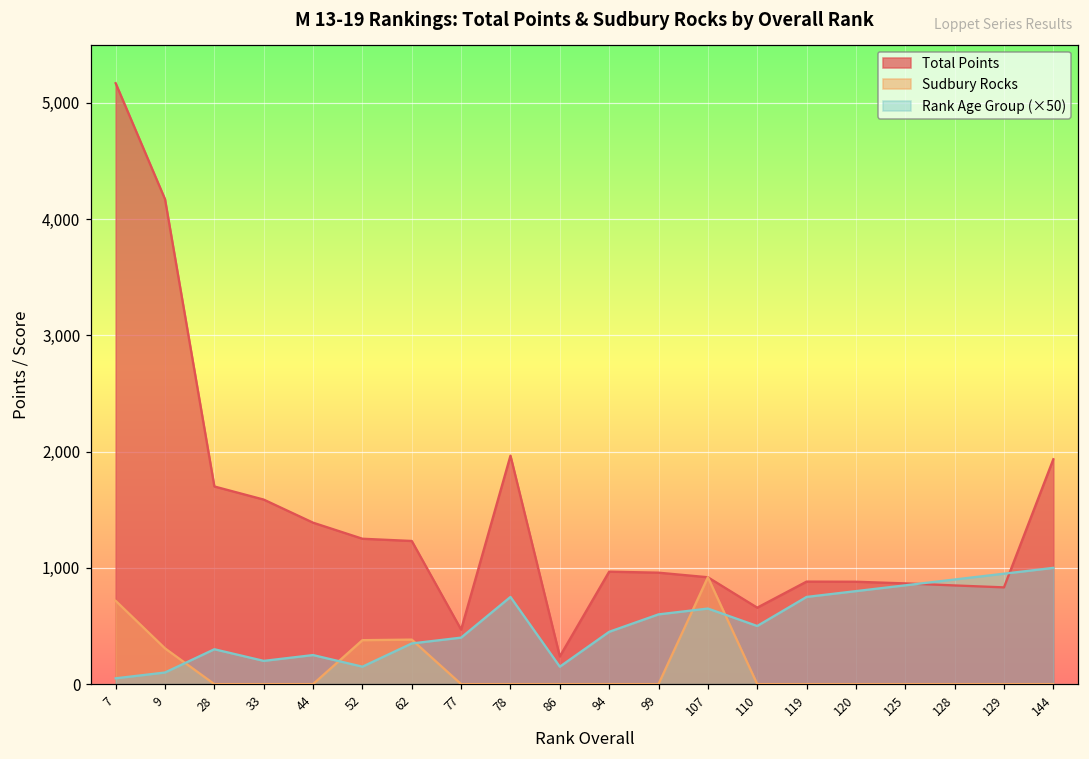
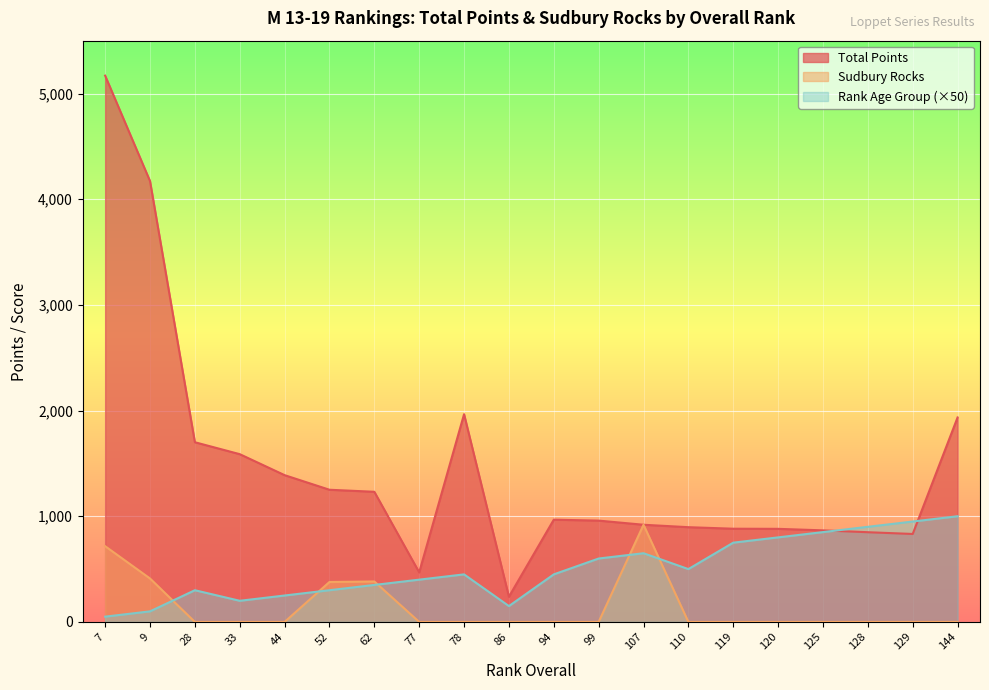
  {
    "Total Points": {
      "7": "5,170",
      "9": "4,170",
      "28": "1,700",
      "33": "1,590",
      "44": "1,390",
      "52": "1,250",
      "62": "1,230",
      "77": "470",
      "78": "1,970",
      "86": "240",
      "94": "970",
      "99": "960",
-     "110": "660",
+     "110": "900",
      "119": "880",
      "120": "880",
      "128": "850",
      "129": "830",
      "144": "1,930"
    },
    "Sudbury Rocks": {
      "7": "720",
-     "9": "310",
+     "9": "410",
      "28": "0",
      "33": "0",
      "44": "0",
      "52": "380",
      "62": "380",
      "77": "0",
      "78": "0",
      "86": "0",
      "94": "0",
      "99": "0",
      "110": "0",
      "119": "0",
      "120": "0",
      "125": "0",
      "128": "0",
      "129": "0",
      "144": "0"
    },
    "Rank Age Group (×50)": {
      "7": "50",
      "9": "100",
      "28": "300",
      "33": "200",
      "44": "250",
-     "52": "150",
+     "52": "300",
      "62": "350",
      "77": "400",
-     "78": "750",
+     "78": "450",
      "86": "150",
      "94": "450",
      "99": "600",
      "107": "650",
      "110": "500",
      "119": "750",
      "120": "800",
      "128": "900",
      "129": "950",
      "144": "1,000"
    }
  }
